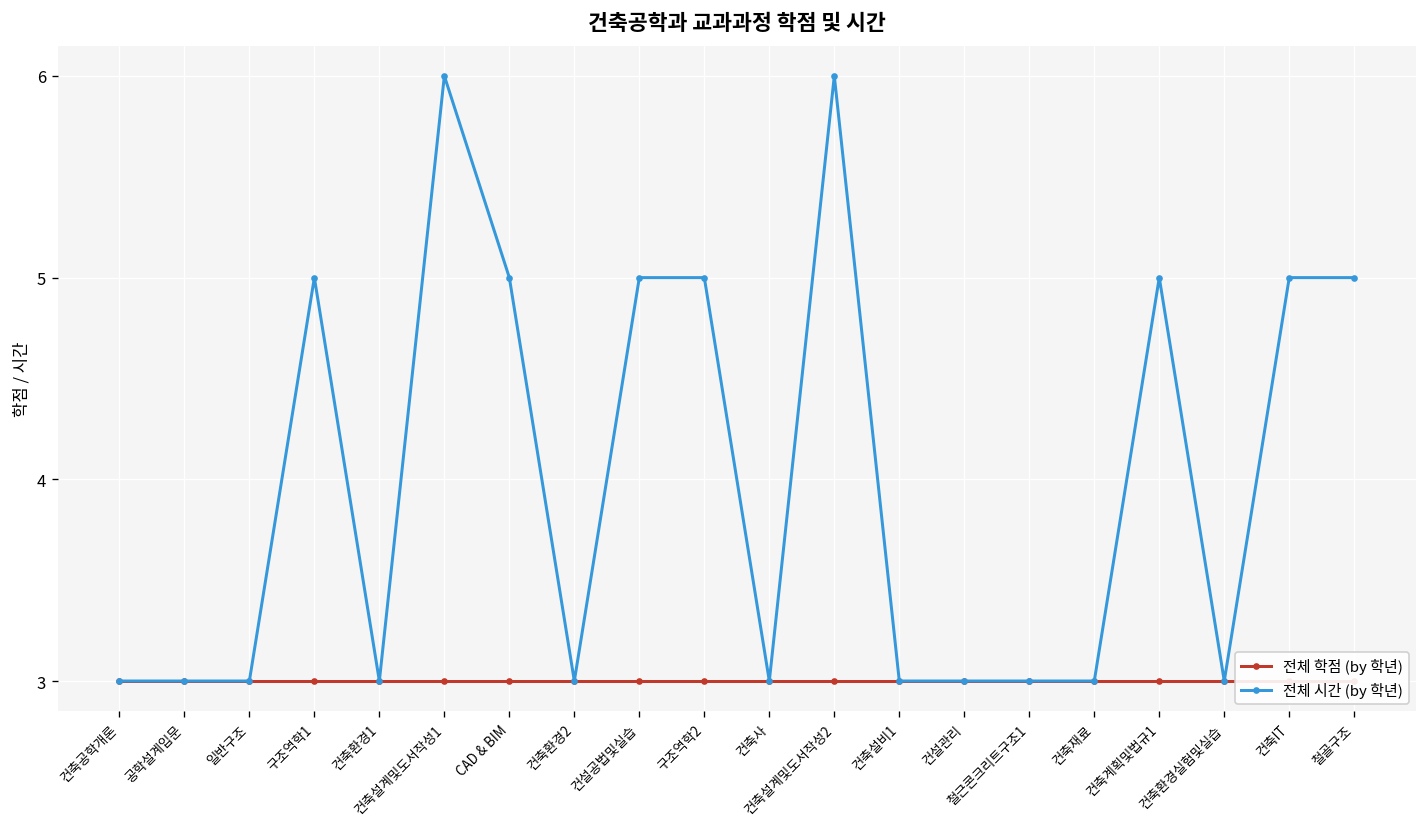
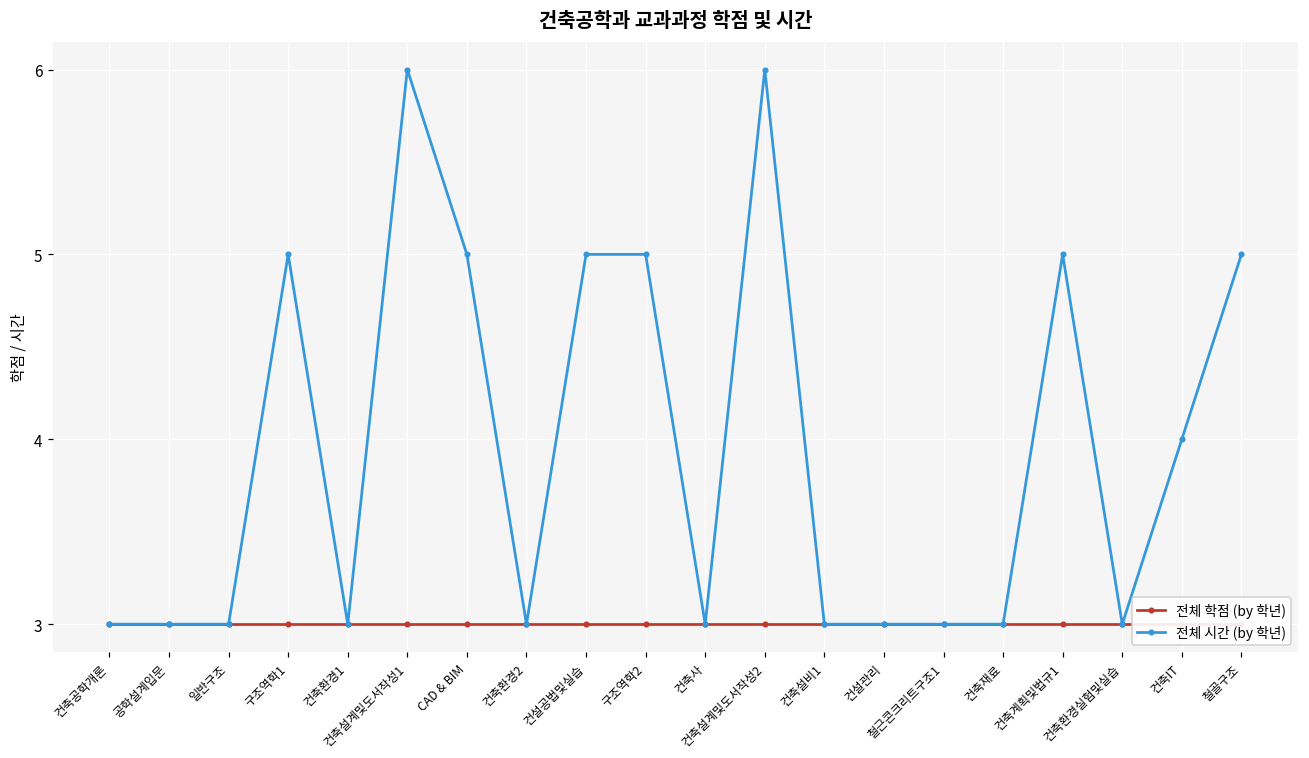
  {
    "전체 학점 (by 학년)": {
      "구조역학1": 3,
      "건축설계및도서작성1": 3,
      "CAD & BIM": 3,
      "건설공법및실습": 3,
      "구조역학2": 3,
      "건축설계및도서작성2": 3,
      "건축계획및법규1": 3
    },
    "전체 시간 (by 학년)": {
      "구조역학1": 5,
      "건축설계및도서작성1": 6,
      "CAD & BIM": 5,
      "건설공법및실습": 5,
      "구조역학2": 5,
      "건축설계및도서작성2": 6,
      "건축계획및법규1": 5,
-     "건축IT": 5,
+     "건축IT": 4,
      "철골구조": 5
    }
  }
